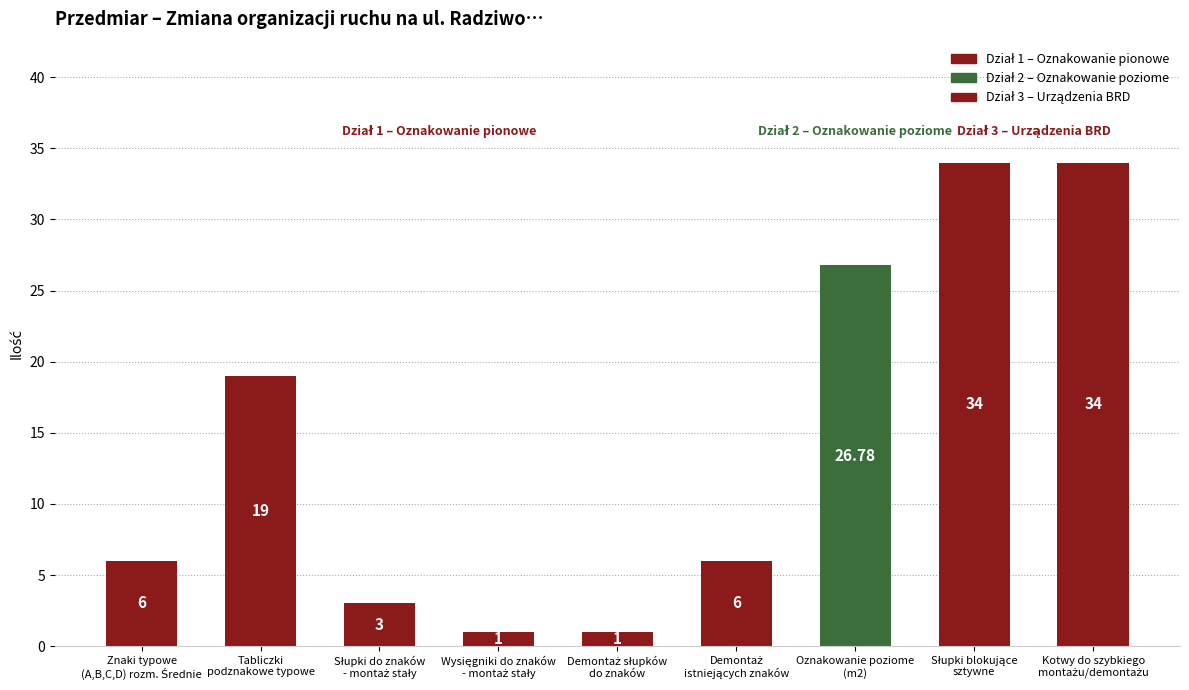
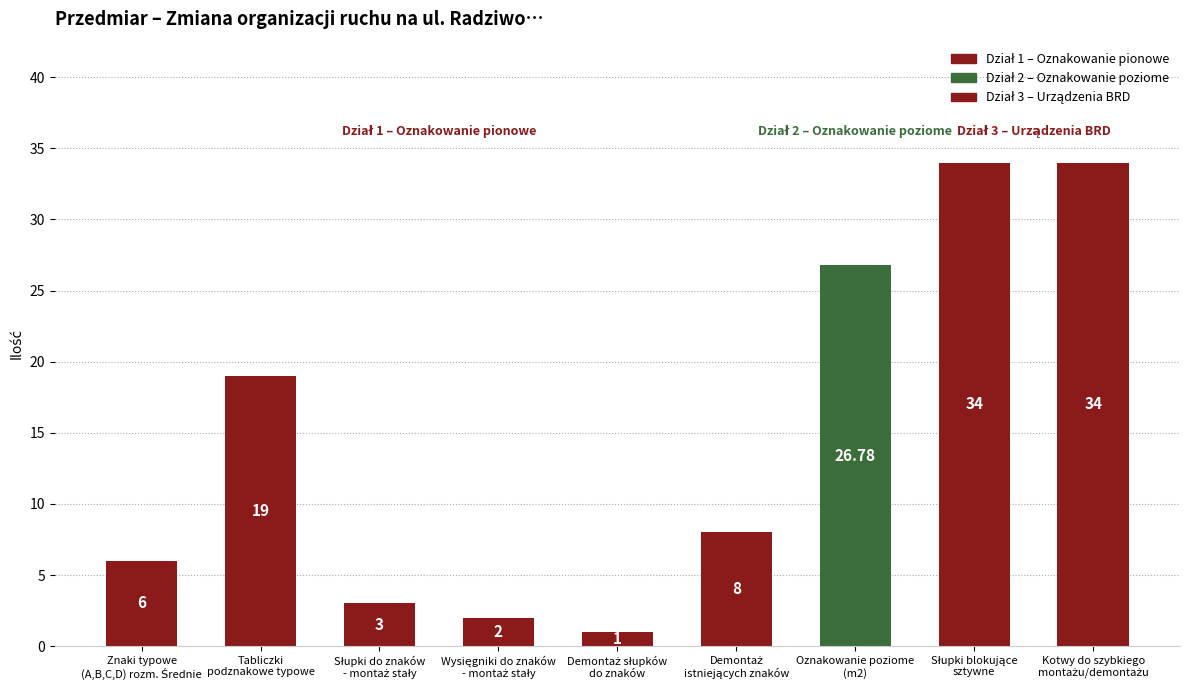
  {
    "Znaki typowe (A,B,C,D) rozm. Średnie": 6,
    "Tabliczki podznakowe typowe": 19,
    "Słupki do znaków - montaż stały": 3,
-   "Wysięgniki do znaków - montaż stały": 1,
+   "Wysięgniki do znaków - montaż stały": 2,
    "Demontaż słupków do znaków": 1,
-   "Demontaż istniejących znaków": 6,
+   "Demontaż istniejących znaków": 8,
    "Oznakowanie poziome (m2)": 26.78,
    "Słupki blokujące sztywne": 34,
    "Kotwy do szybkiego montażu/demontażu": 34
  }
